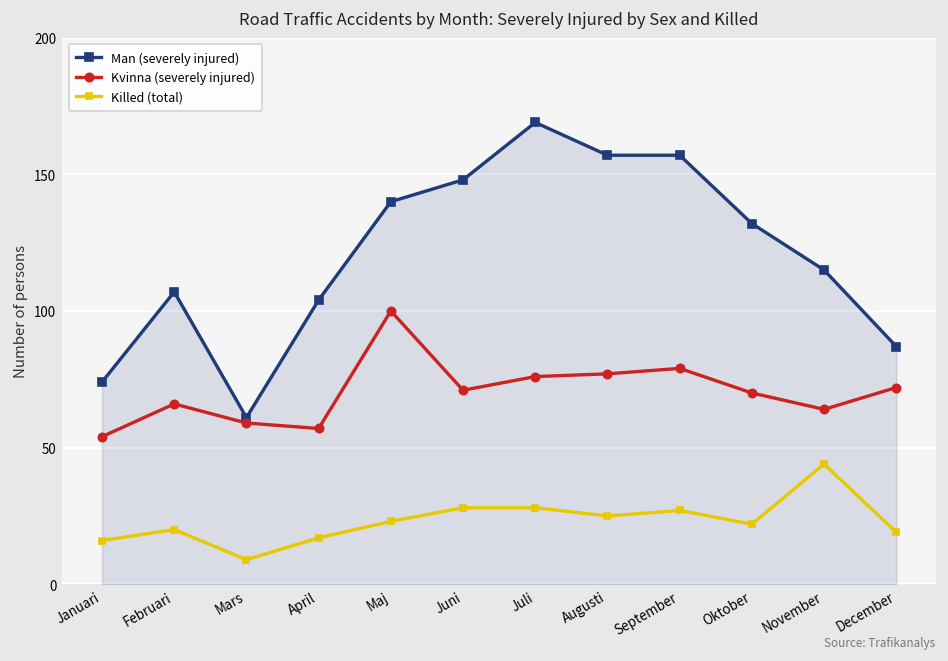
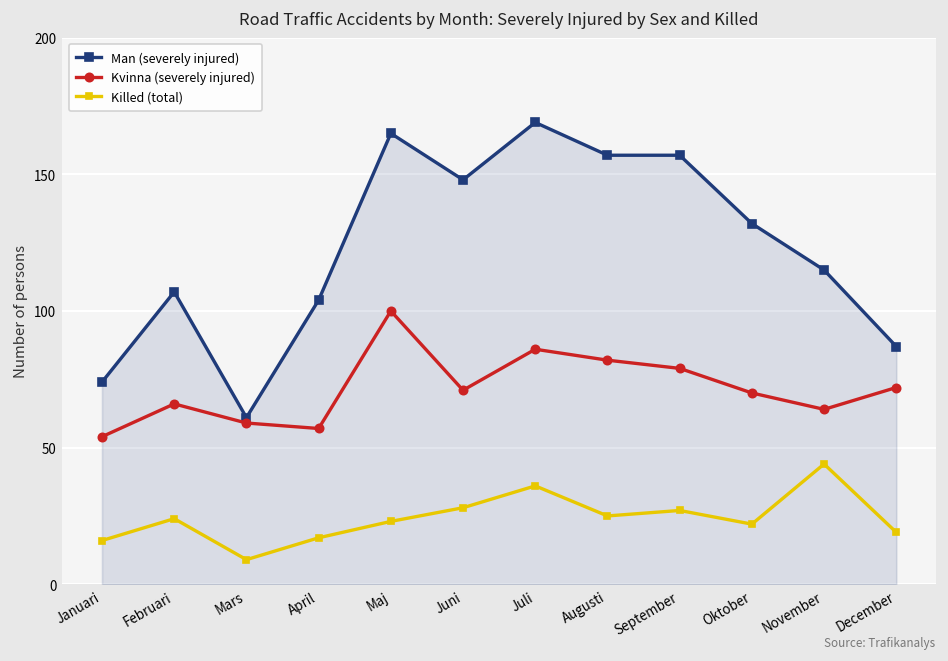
  {
    "Man (severely injured)": {
      "Januari": 74,
      "Februari": 107,
      "Mars": 61,
      "April": 104,
-     "Maj": 140,
+     "Maj": 165,
      "Juni": 148,
      "Juli": 169,
      "Augusti": 157,
      "September": 157,
      "Oktober": 132,
      "November": 115,
      "December": 87
    },
    "Kvinna (severely injured)": {
      "Januari": 54,
      "Februari": 66,
      "Mars": 59,
      "April": 57,
      "Maj": 100,
      "Juni": 71,
-     "Juli": 76,
-     "Augusti": 77,
+     "Juli": 86,
+     "Augusti": 82,
      "September": 79,
      "Oktober": 70,
      "November": 64,
      "December": 72
    },
    "Killed (total)": {
      "Januari": 16,
-     "Februari": 20,
+     "Februari": 24,
      "Mars": 9,
      "April": 17,
      "Maj": 23,
      "Juni": 28,
-     "Juli": 28,
+     "Juli": 36,
      "Augusti": 25,
      "September": 27,
      "Oktober": 22,
      "November": 44,
      "December": 19
    }
  }
